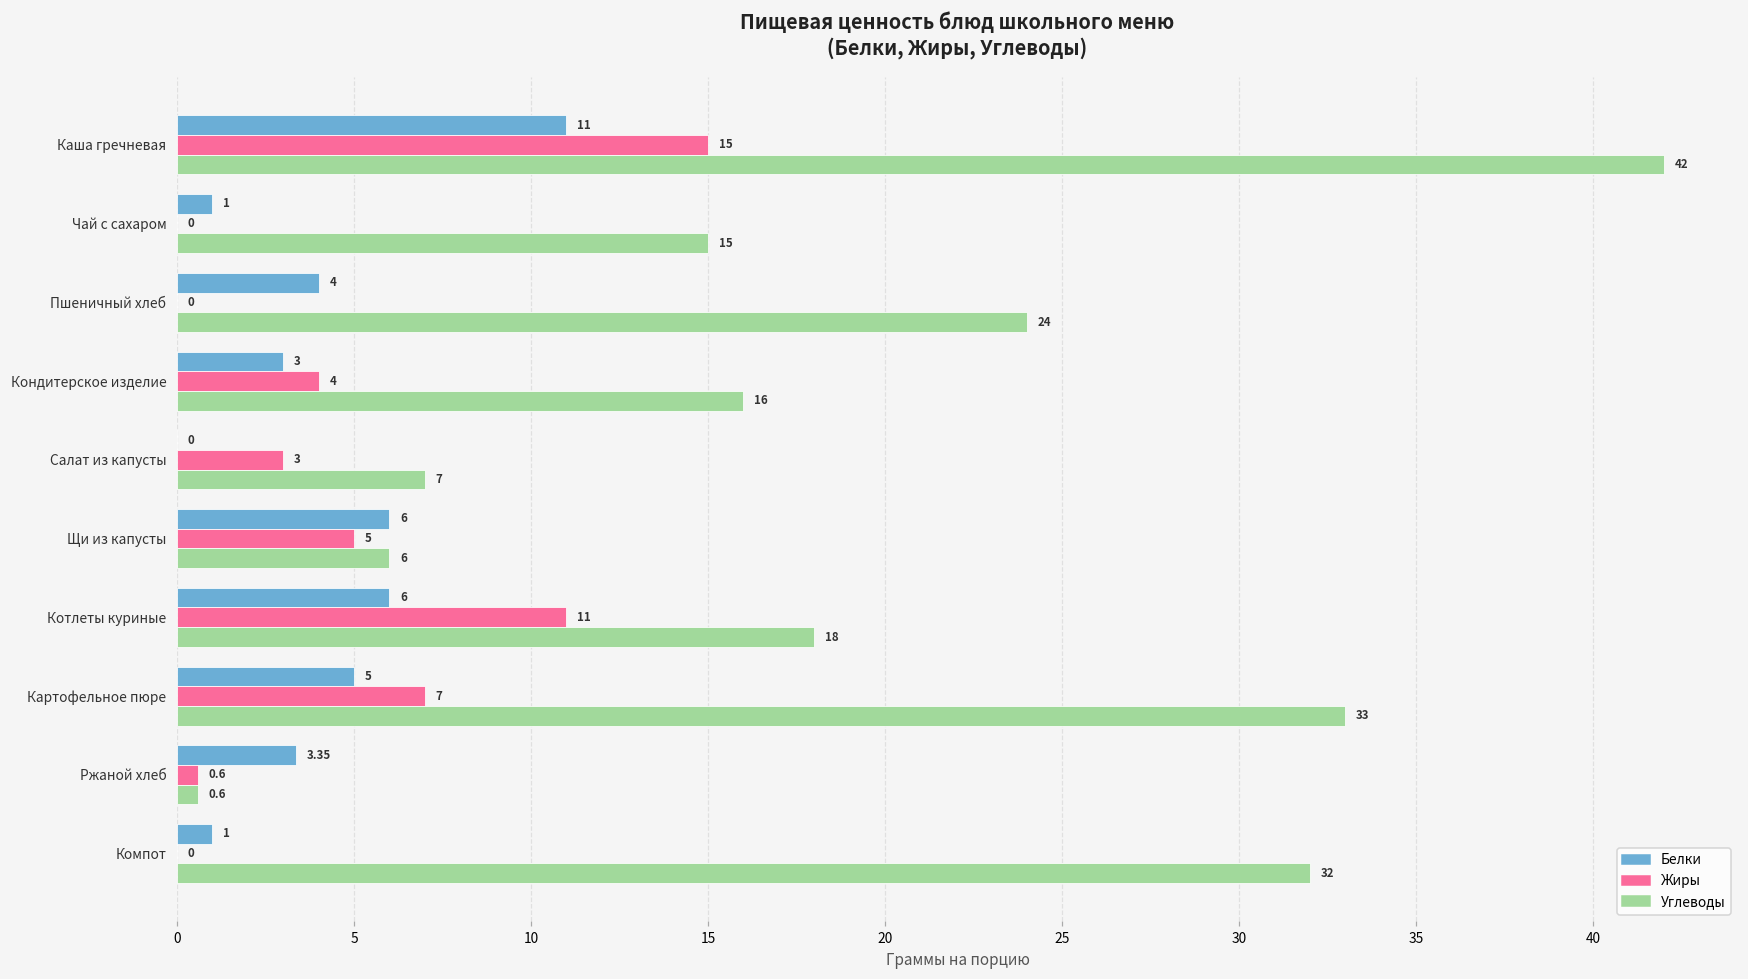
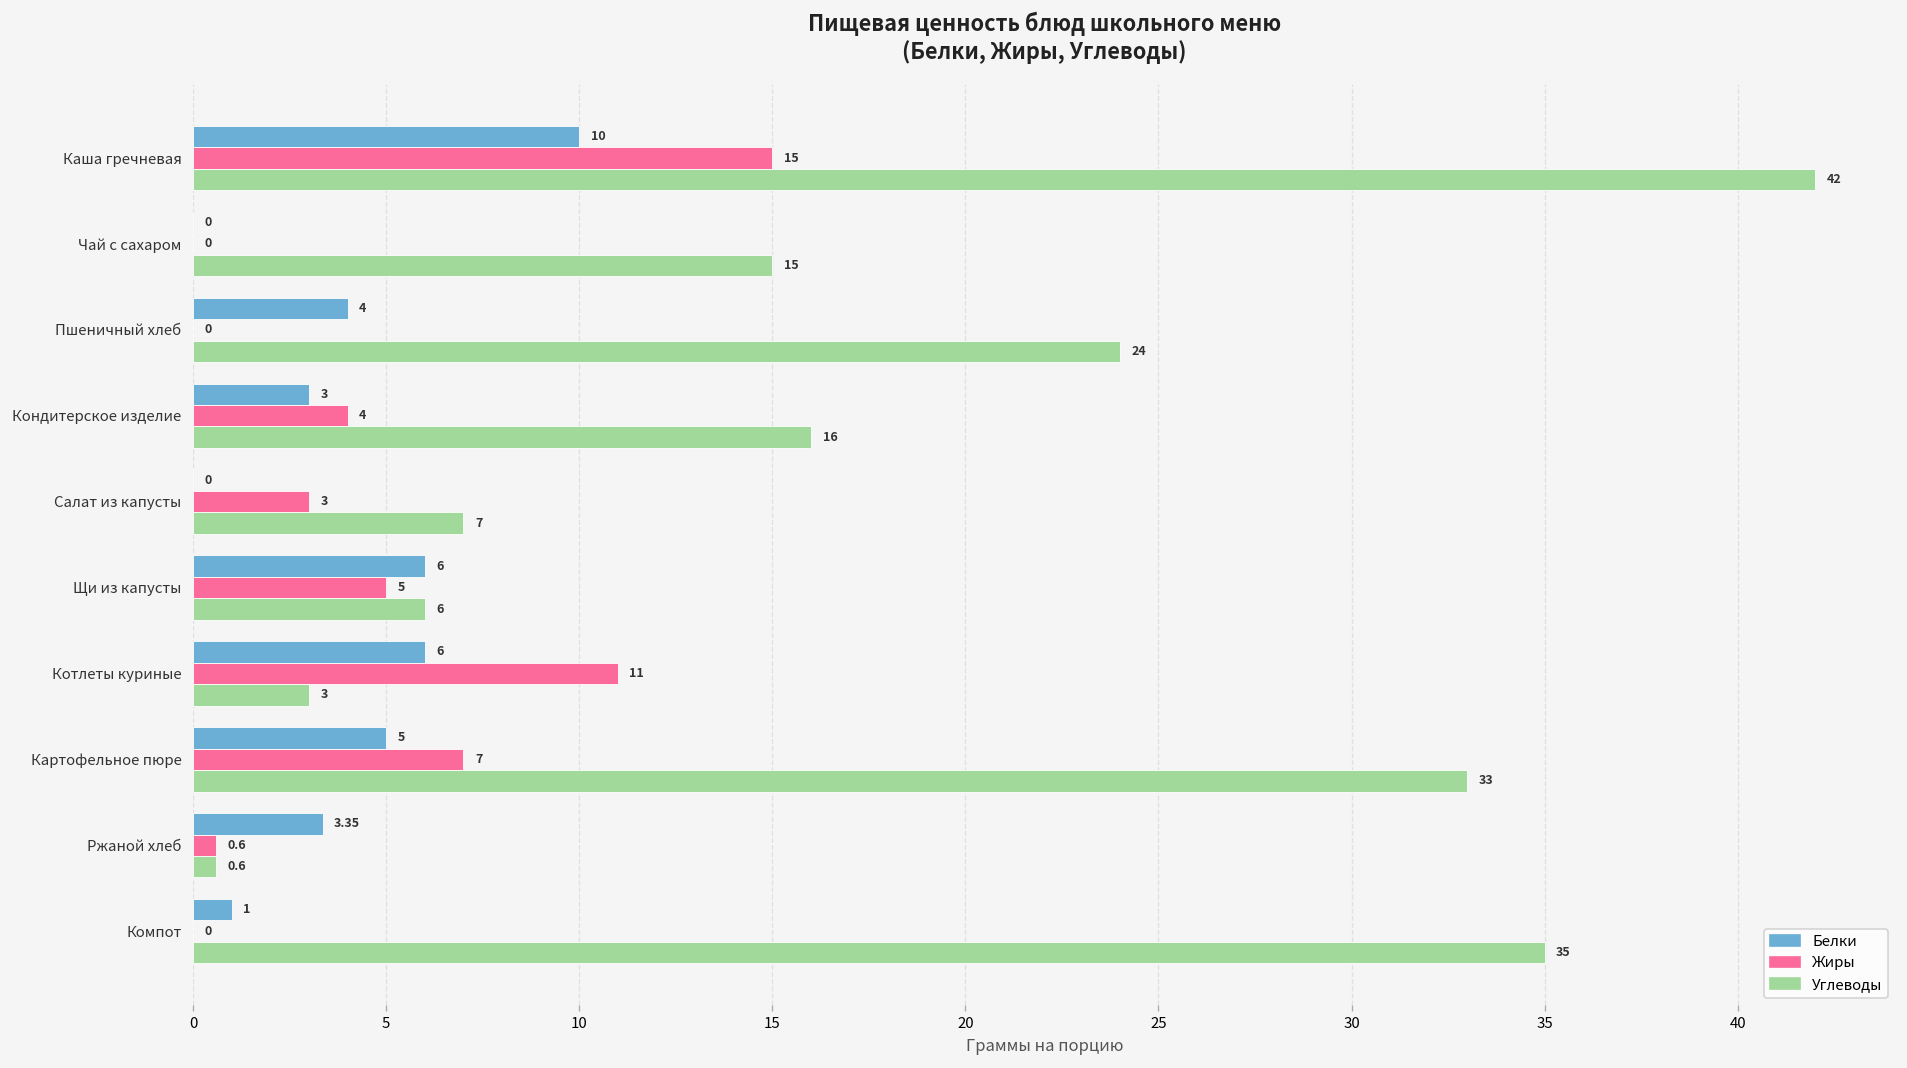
  {
    "Белки": {
-     "Каша гречневая": 11,
-     "Чай с сахаром": 1,
+     "Каша гречневая": 10,
+     "Чай с сахаром": 0,
      "Пшеничный хлеб": 4,
      "Кондитерское изделие": 3,
      "Салат из капусты": 0,
      "Щи из капусты": 6,
      "Котлеты куриные": 6,
      "Картофельное пюре": 5,
      "Ржаной хлеб": 3.35,
      "Компот": 1
    },
    "Жиры": {
      "Каша гречневая": 15,
      "Чай с сахаром": 0,
      "Пшеничный хлеб": 0,
      "Кондитерское изделие": 4,
      "Салат из капусты": 3,
      "Щи из капусты": 5,
      "Котлеты куриные": 11,
      "Картофельное пюре": 7,
      "Ржаной хлеб": 0.6,
      "Компот": 0
    },
    "Углеводы": {
      "Каша гречневая": 42,
      "Чай с сахаром": 15,
      "Пшеничный хлеб": 24,
      "Кондитерское изделие": 16,
      "Салат из капусты": 7,
      "Щи из капусты": 6,
-     "Котлеты куриные": 18,
+     "Котлеты куриные": 3,
      "Картофельное пюре": 33,
      "Ржаной хлеб": 0.6,
-     "Компот": 32
+     "Компот": 35
    }
  }
